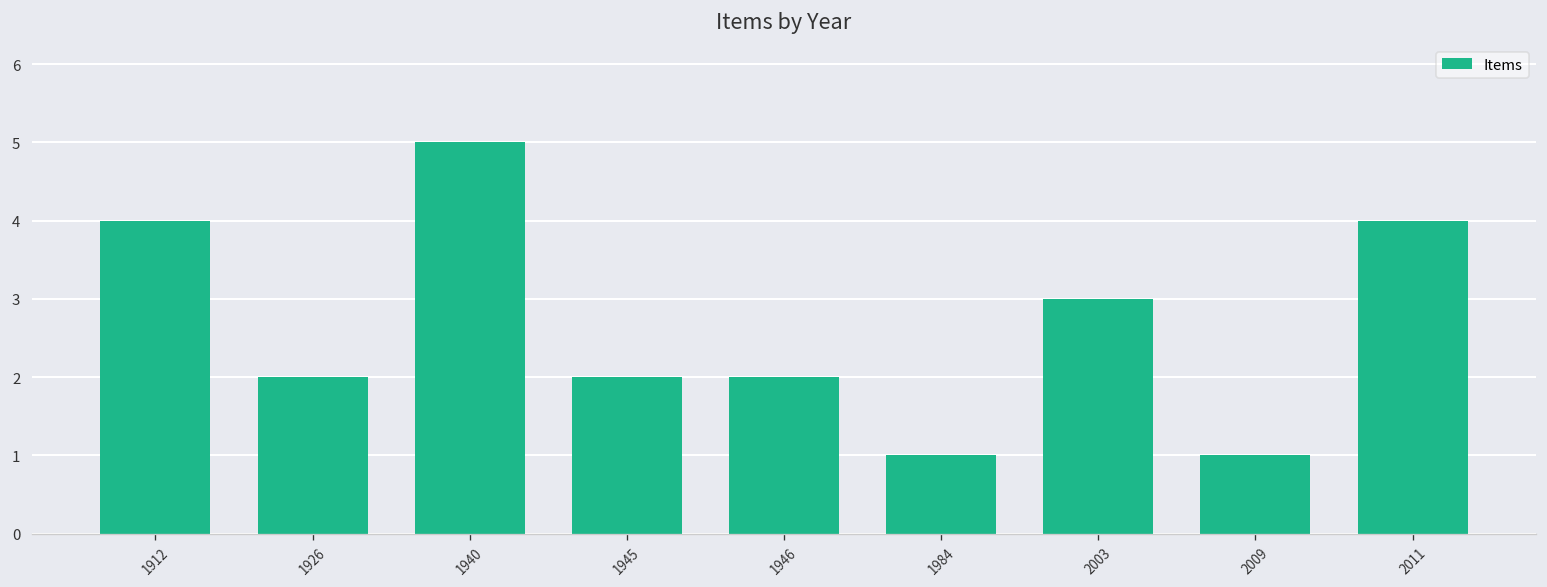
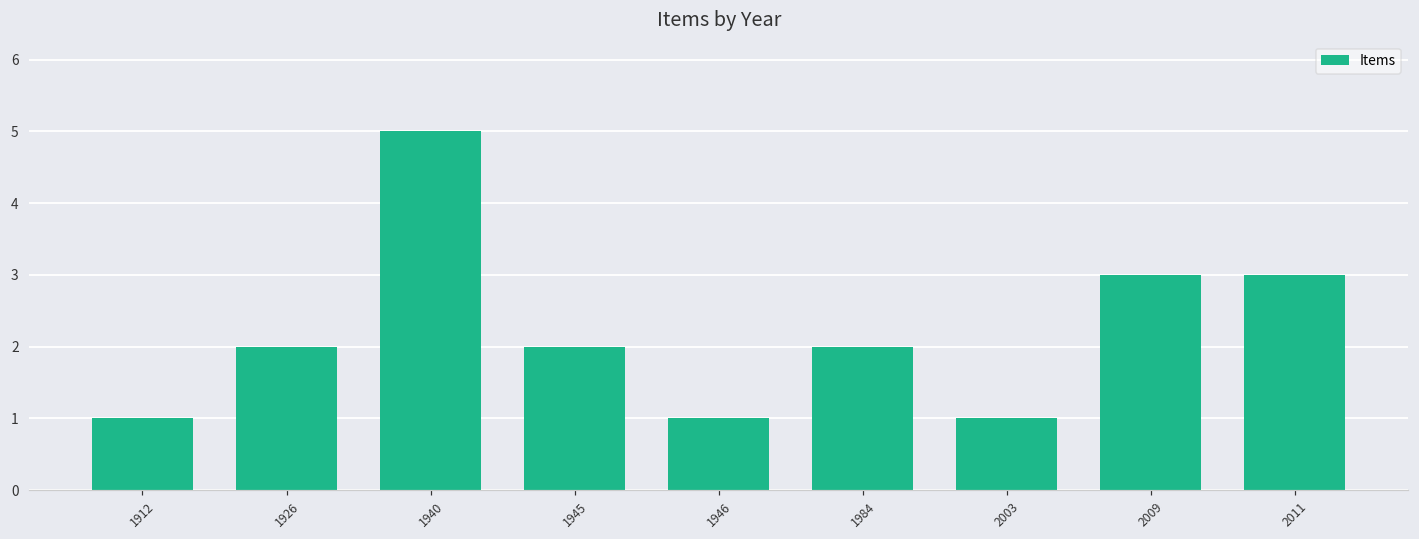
  {
-   "1912": 4,
+   "1912": 1,
    "1926": 2,
    "1940": 5,
    "1945": 2,
-   "1946": 2,
-   "1984": 1,
-   "2003": 3,
-   "2009": 1,
-   "2011": 4
+   "1946": 1,
+   "1984": 2,
+   "2003": 1,
+   "2009": 3,
+   "2011": 3
  }
